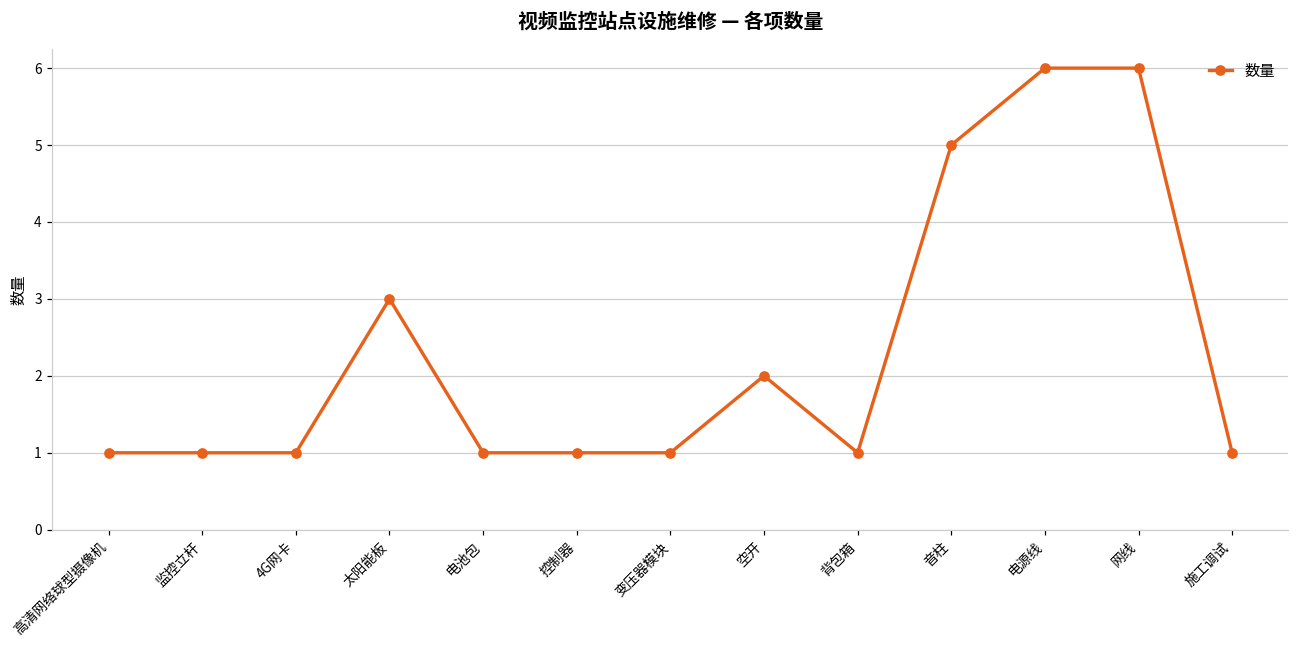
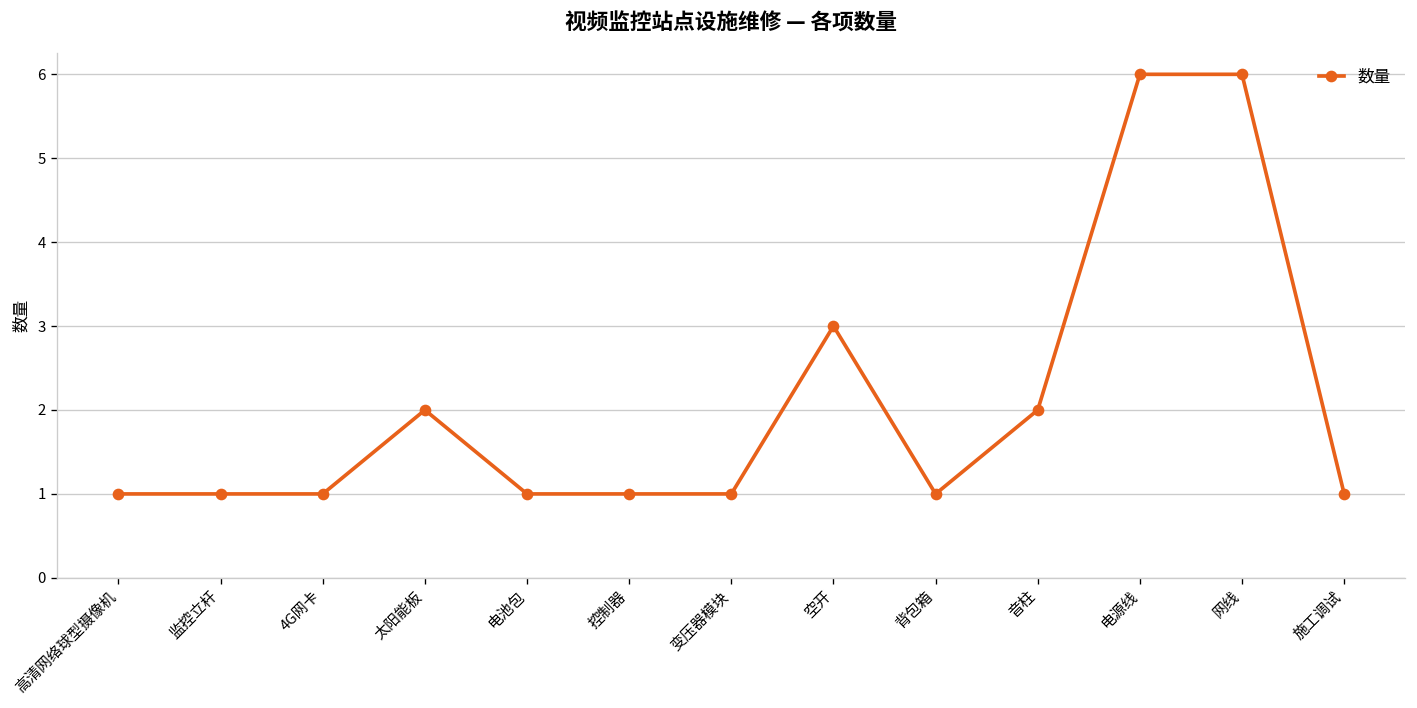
  {
    "高清网络球型摄像机": 1,
    "监控立杆": 1,
    "4G网卡": 1,
-   "太阳能板": 3,
+   "太阳能板": 2,
    "电池包": 1,
    "控制器": 1,
    "变压器模块": 1,
-   "空开": 2,
+   "空开": 3,
    "背包箱": 1,
-   "音柱": 5,
+   "音柱": 2,
    "电源线": 6,
    "网线": 6,
    "施工调试": 1
  }
